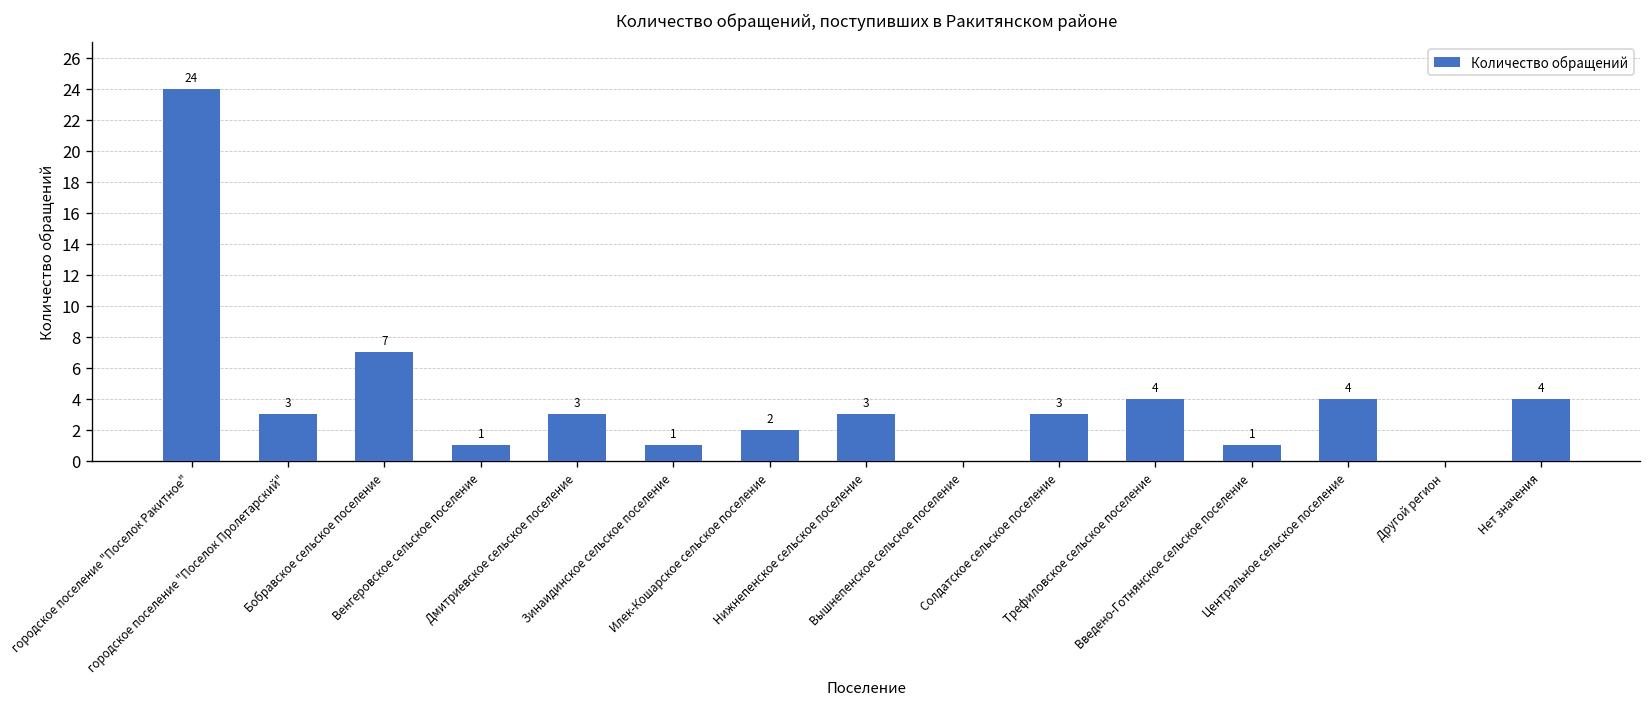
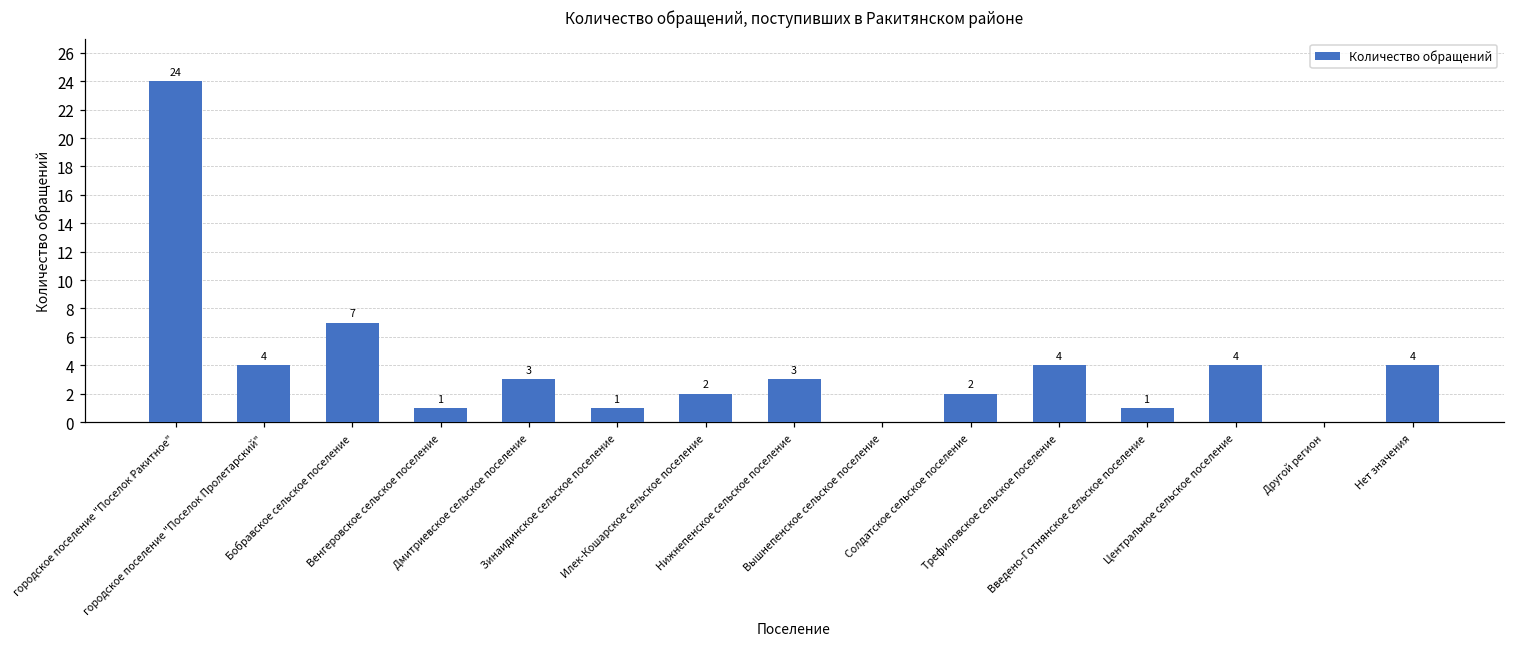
  {
    "городское поселение \"Поселок Ракитное\"": 24,
-   "городское поселение \"Поселок Пролетарский\"": 3,
+   "городское поселение \"Поселок Пролетарский\"": 4,
    "Бобравское сельское поселение": 7,
    "Венгеровское сельское поселение": 1,
    "Дмитриевское сельское поселение": 3,
    "Зинаидинское сельское поселение": 1,
    "Илек-Кошарское сельское поселение": 2,
    "Нижнепенское сельское поселение": 3,
-   "Солдатское сельское поселение": 3,
+   "Солдатское сельское поселение": 2,
    "Трефиловское сельское поселение": 4,
    "Введено-Готнянское сельское поселение": 1,
    "Центральное сельское поселение": 4,
    "Нет значения": 4
  }
